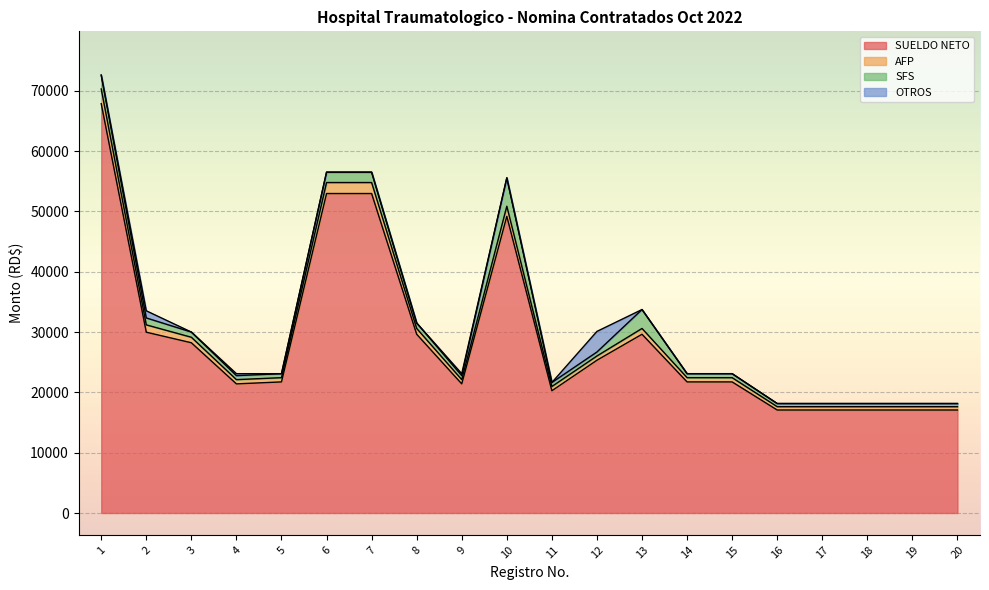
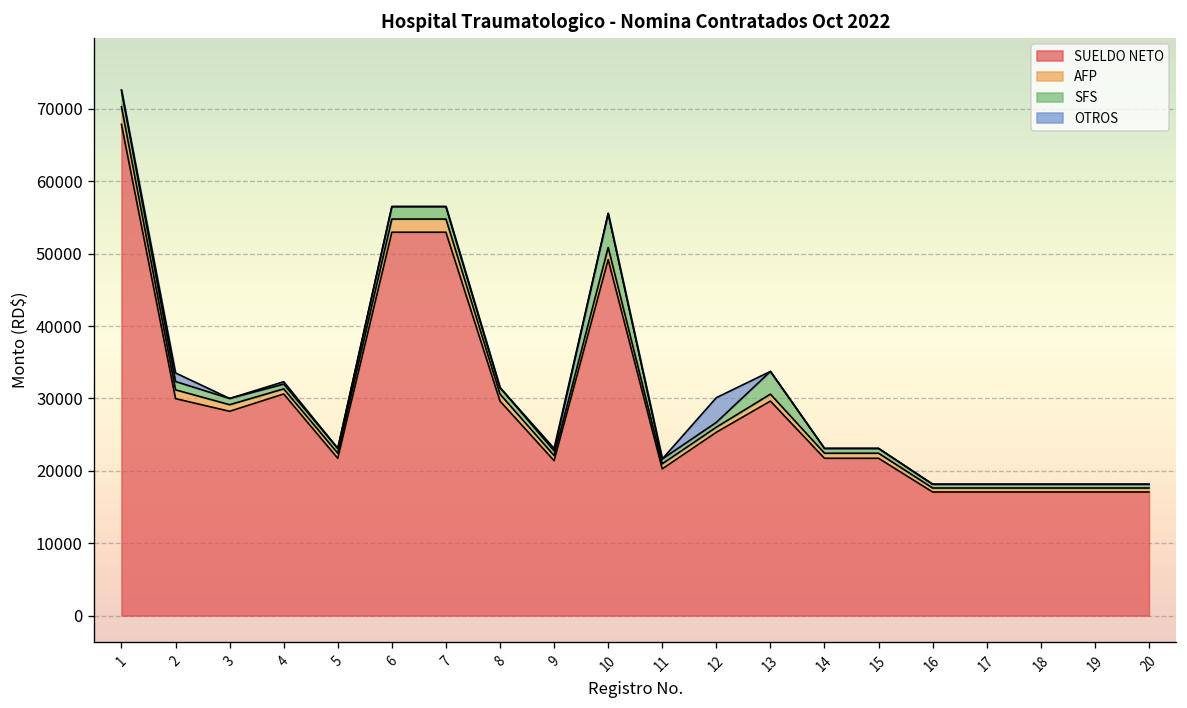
  {
    "SUELDO NETO": {
      "1": 68000,
      "2": 30000,
      "3": 28000,
-     "4": 21000,
+     "4": 31000,
      "5": 22000,
      "6": 53000,
      "7": 53000,
      "8": 30000,
      "9": 21000,
      "10": 49000,
      "11": 20000,
      "12": 25000,
      "13": 30000,
      "14": 22000,
      "15": 22000,
      "16": 17000,
      "17": 17000,
      "18": 17000,
      "19": 17000,
      "20": 17000
    },
    "AFP": {
      "1": 2000,
      "2": 1000,
      "3": 1000,
      "4": 1000,
      "5": 1000,
      "6": 2000,
      "7": 2000,
      "8": 1000,
      "9": 1000,
      "10": 2000,
      "11": 1000,
      "12": 1000,
      "13": 1000,
      "14": 1000,
      "15": 1000,
      "16": 1000,
      "17": 1000,
      "18": 1000,
      "19": 1000,
      "20": 1000
    },
    "SFS": {
      "2": 1000,
      "12": 1000
    },
    "OTROS": {
      "2": 1000,
      "12": 3000
    }
  }
